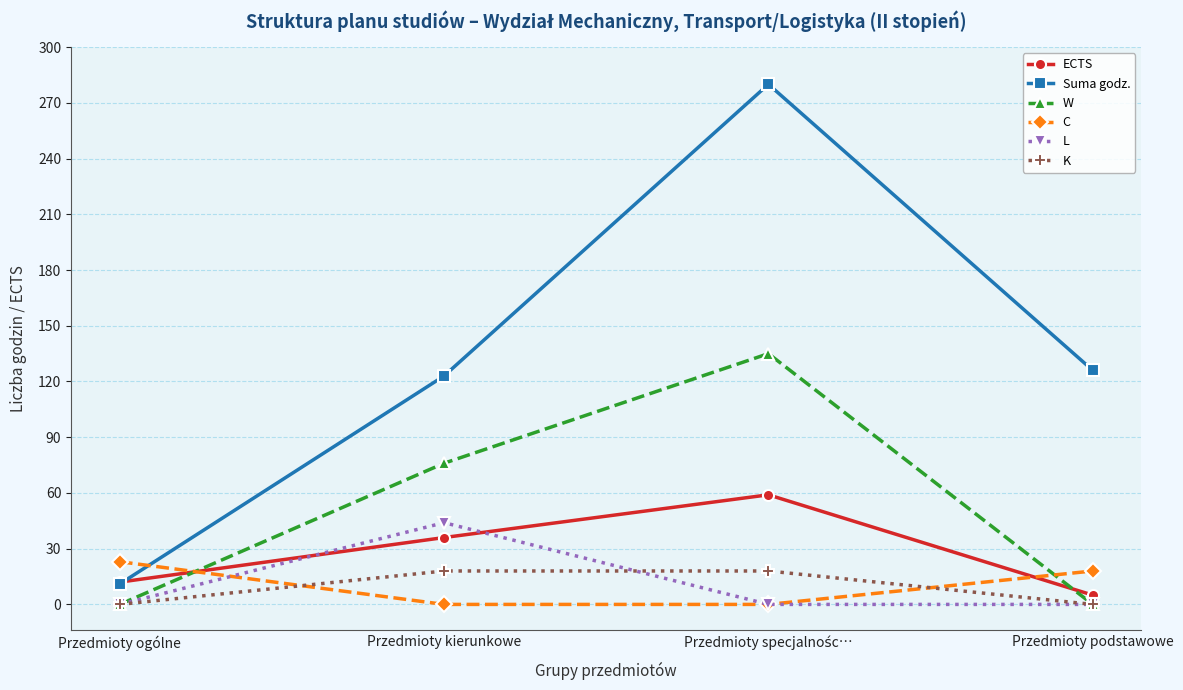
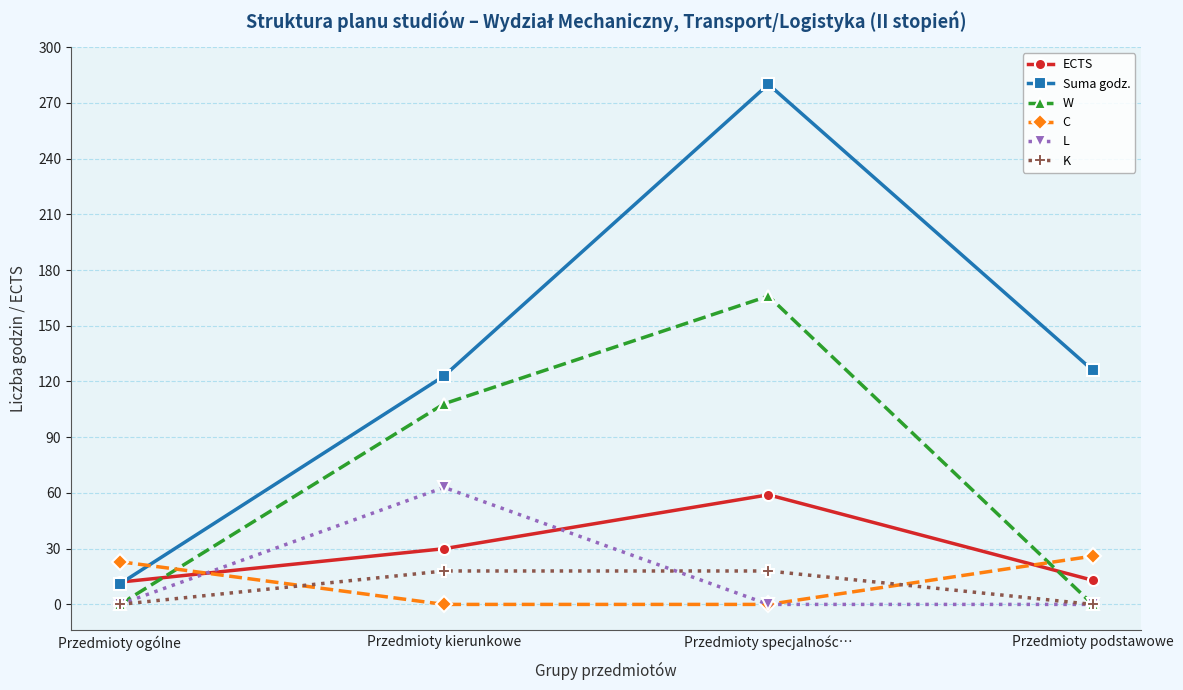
  {
    "ECTS": {
-     "Przedmioty kierunkowe": 36,
+     "Przedmioty kierunkowe": 30,
      "Przedmioty specjalnośc…": 59,
-     "Przedmioty podstawowe": 5
+     "Przedmioty podstawowe": 13
    },
    "Suma godz.": {
      "Przedmioty kierunkowe": 123,
      "Przedmioty specjalnośc…": 280,
      "Przedmioty podstawowe": 126
    },
    "W": {
-     "Przedmioty kierunkowe": 76,
-     "Przedmioty specjalnośc…": 135
+     "Przedmioty kierunkowe": 108,
+     "Przedmioty specjalnośc…": 166
    },
    "C": {
      "Przedmioty ogólne": 23,
      "Przedmioty kierunkowe": 0,
-     "Przedmioty podstawowe": 18
+     "Przedmioty podstawowe": 26
    },
    "L": {
-     "Przedmioty kierunkowe": 44
+     "Przedmioty kierunkowe": 63
    },
    "K": {
      "Przedmioty kierunkowe": 18,
      "Przedmioty specjalnośc…": 18
    }
  }
